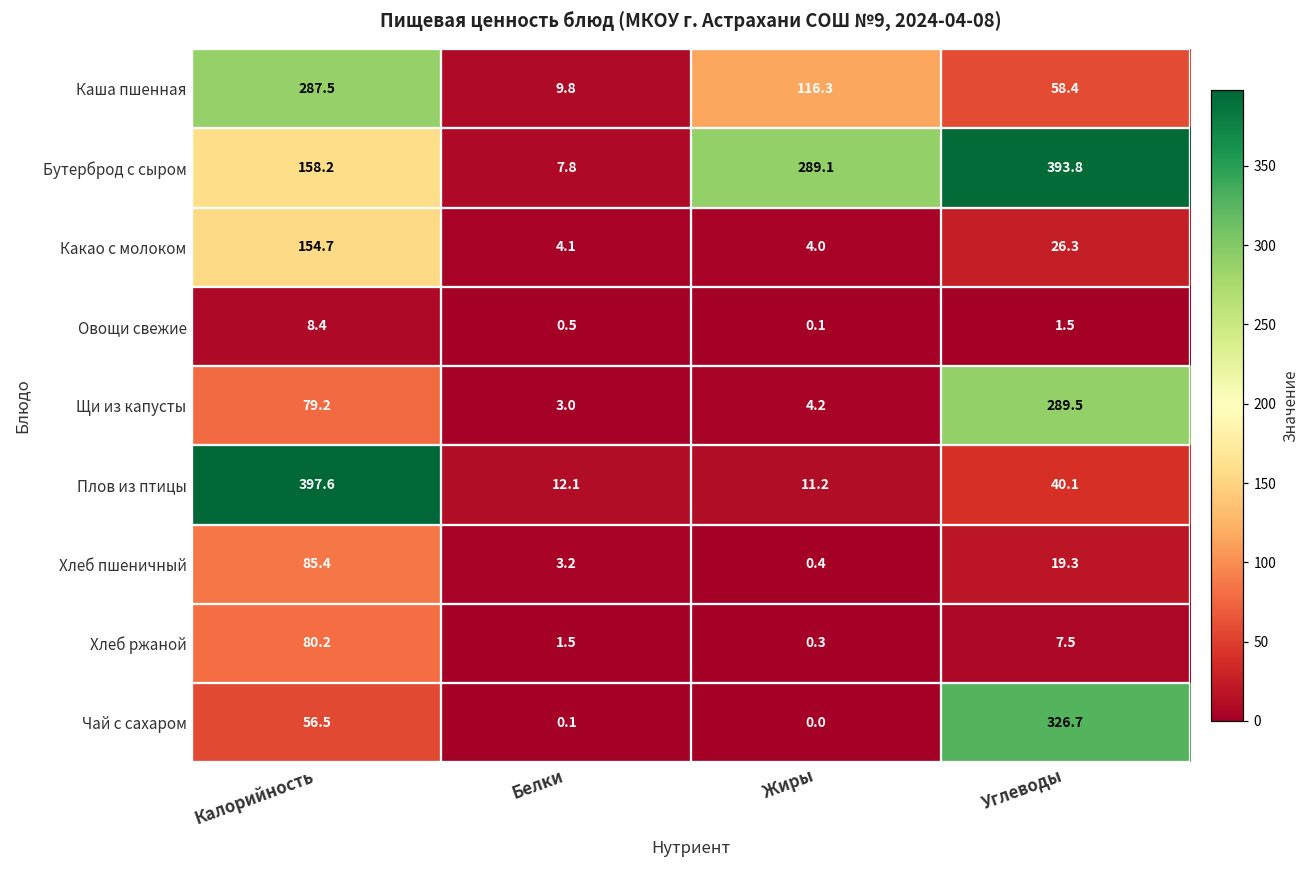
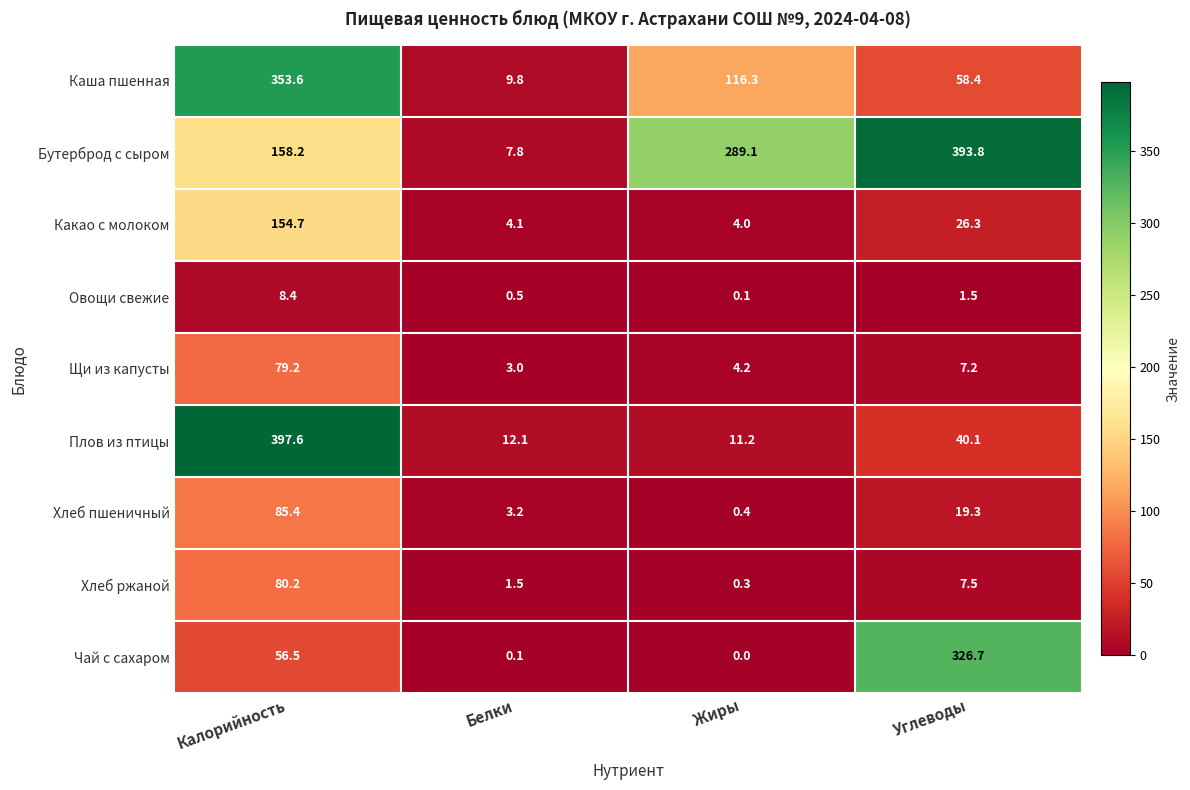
  {
    "Каша пшенная": {
-     "Калорийность": 287.5,
+     "Калорийность": 353.6,
      "Белки": 9.8,
      "Жиры": 116.3,
      "Углеводы": 58.4
    },
    "Бутерброд с сыром": {
      "Калорийность": 158.2,
      "Белки": 7.8,
      "Жиры": 289.1,
      "Углеводы": 393.8
    },
    "Какао с молоком": {
      "Калорийность": 154.7,
      "Белки": 4.1,
      "Жиры": 4.0,
      "Углеводы": 26.3
    },
    "Овощи свежие": {
      "Калорийность": 8.4,
      "Белки": 0.5,
      "Жиры": 0.1,
      "Углеводы": 1.5
    },
    "Щи из капусты": {
      "Калорийность": 79.2,
      "Белки": 3.0,
      "Жиры": 4.2,
-     "Углеводы": 289.5
+     "Углеводы": 7.2
    },
    "Плов из птицы": {
      "Калорийность": 397.6,
      "Белки": 12.1,
      "Жиры": 11.2,
      "Углеводы": 40.1
    },
    "Хлеб пшеничный": {
      "Калорийность": 85.4,
      "Белки": 3.2,
      "Жиры": 0.4,
      "Углеводы": 19.3
    },
    "Хлеб ржаной": {
      "Калорийность": 80.2,
      "Белки": 1.5,
      "Жиры": 0.3,
      "Углеводы": 7.5
    },
    "Чай с сахаром": {
      "Калорийность": 56.5,
      "Белки": 0.1,
      "Жиры": 0.0,
      "Углеводы": 326.7
    }
  }
